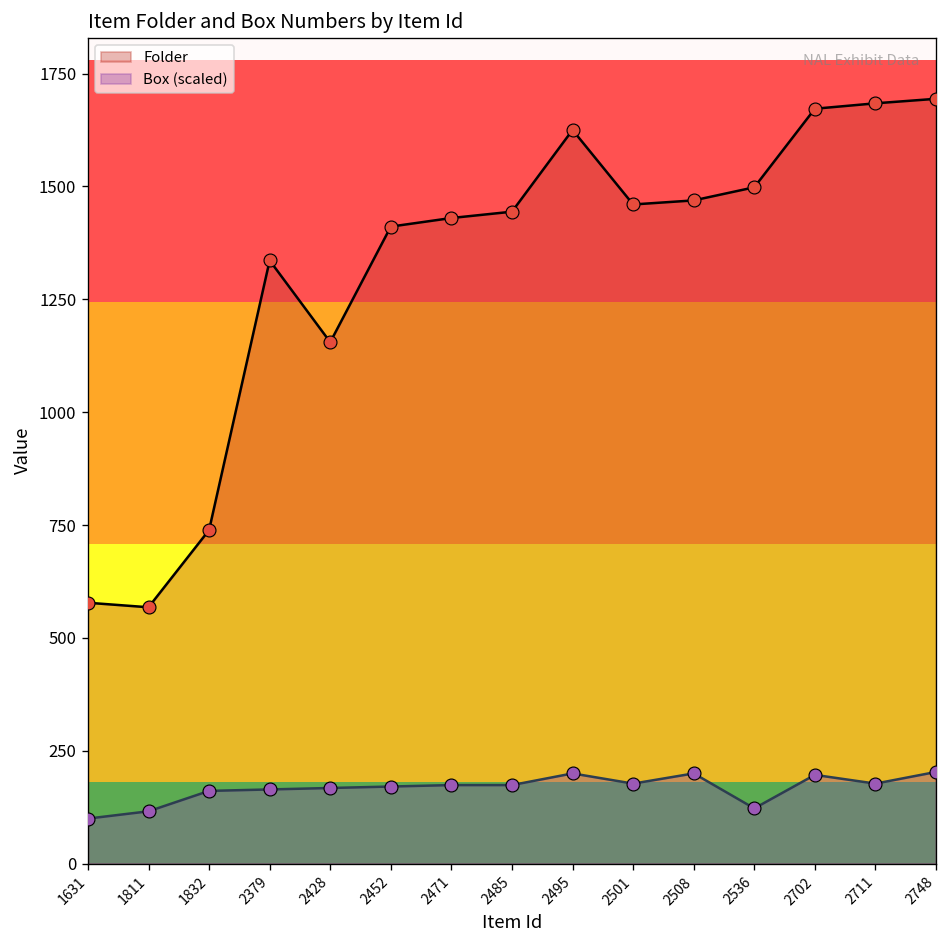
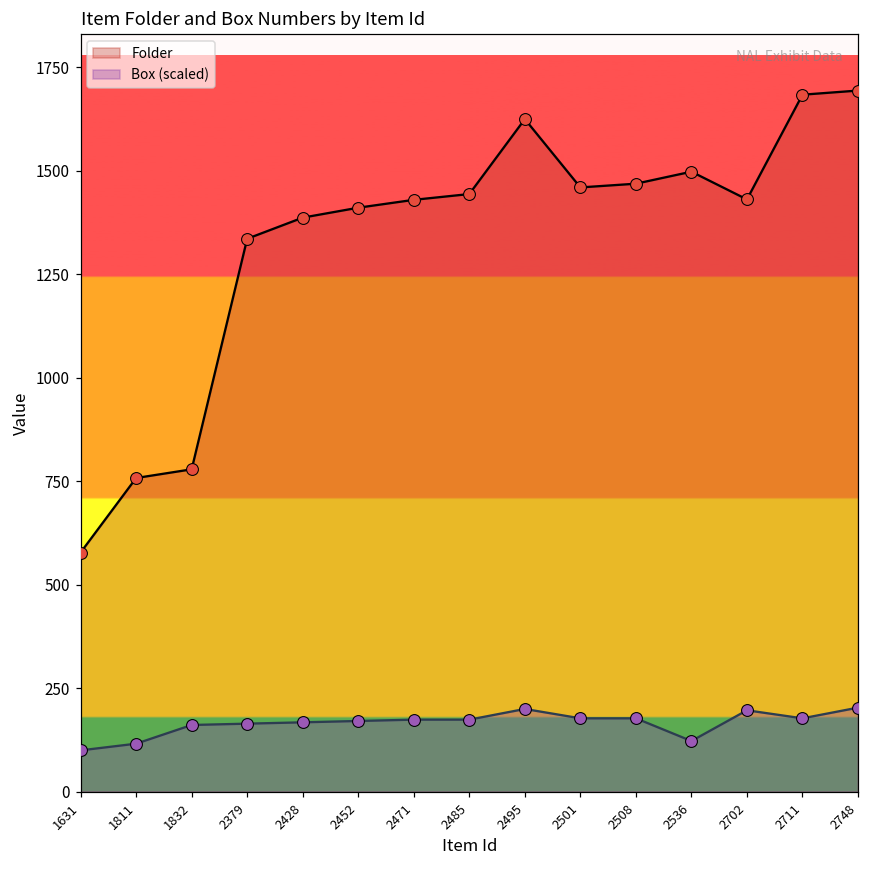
  {
    "Folder": {
      "1631": 580,
-     "1811": 570,
-     "1832": 740,
+     "1811": 760,
+     "1832": 780,
      "2379": 1340,
-     "2428": 1160,
+     "2428": 1390,
      "2452": 1410,
      "2471": 1430,
      "2485": 1440,
      "2495": 1630,
      "2501": 1460,
      "2508": 1470,
      "2536": 1500,
-     "2702": 1670,
+     "2702": 1430,
      "2711": 1680,
      "2748": 1690
    },
    "Box (scaled)": {
      "1631": 100,
      "1811": 120,
      "1832": 160,
      "2379": 160,
      "2428": 170,
      "2452": 170,
      "2471": 170,
      "2485": 170,
      "2495": 200,
      "2501": 180,
-     "2508": 200,
+     "2508": 180,
      "2536": 120,
      "2702": 200,
      "2711": 180,
      "2748": 200
    }
  }
